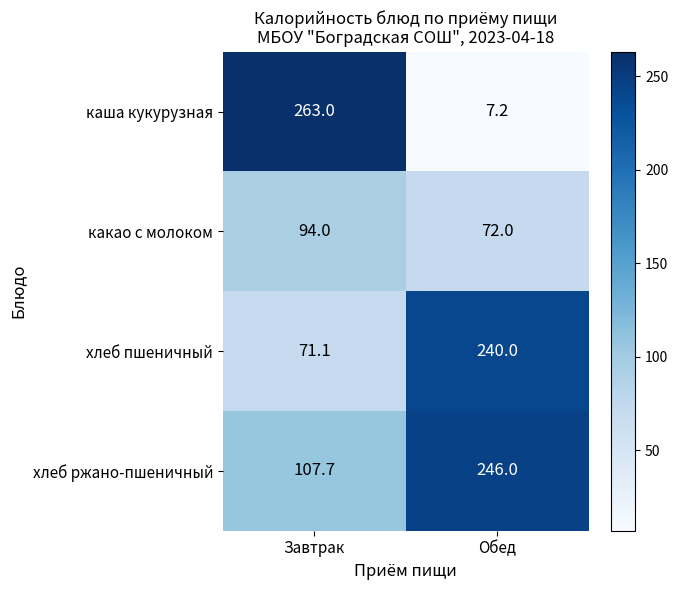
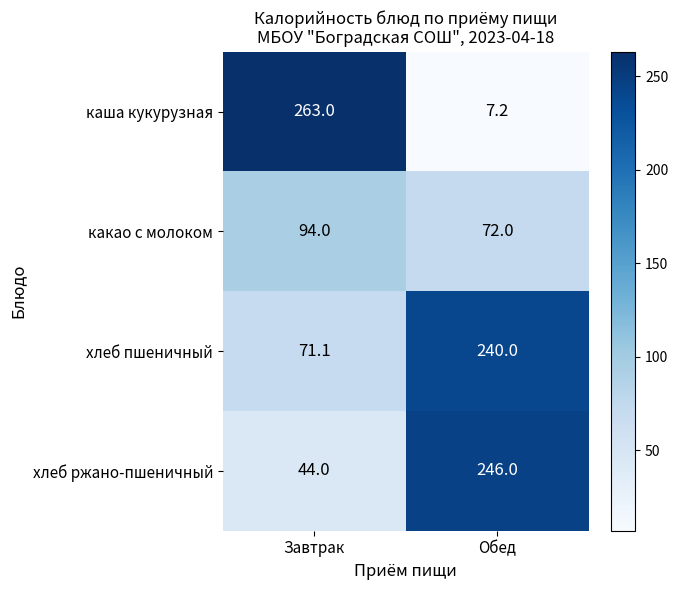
  {
    "каша кукурузная": {
      "Завтрак": 263.0,
      "Обед": 7.2
    },
    "какао с молоком": {
      "Завтрак": 94.0,
      "Обед": 72.0
    },
    "хлеб пшеничный": {
      "Завтрак": 71.1,
      "Обед": 240.0
    },
    "хлеб ржано-пшеничный": {
-     "Завтрак": 107.7,
+     "Завтрак": 44.0,
      "Обед": 246.0
    }
  }
